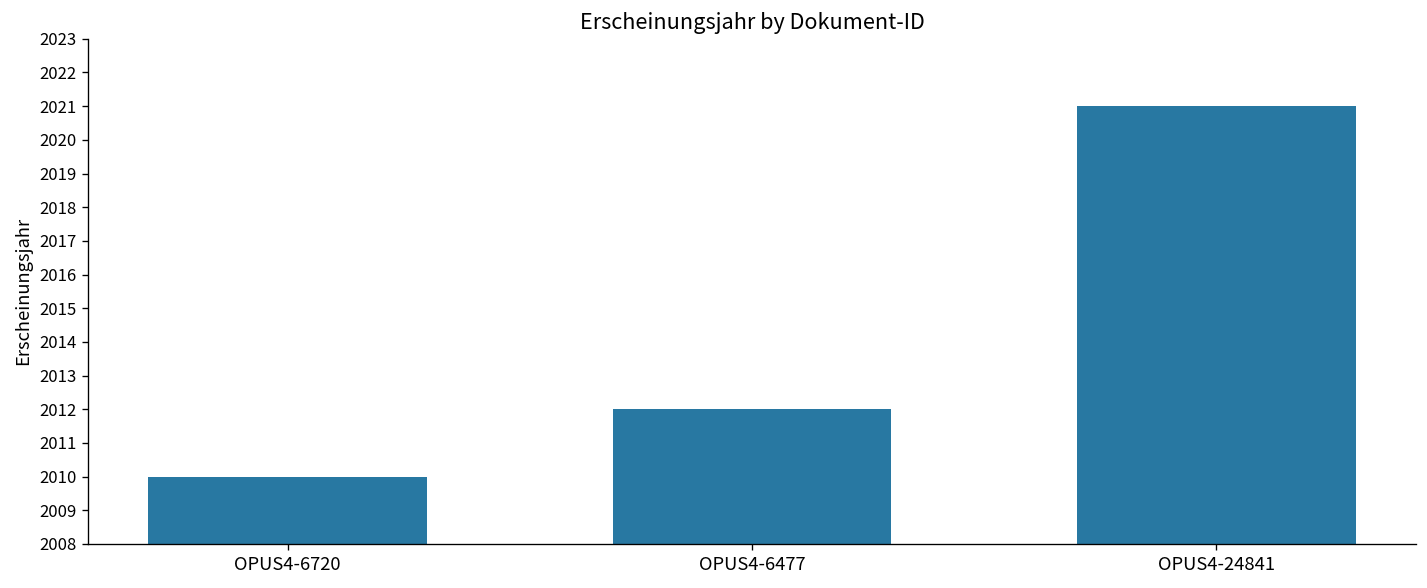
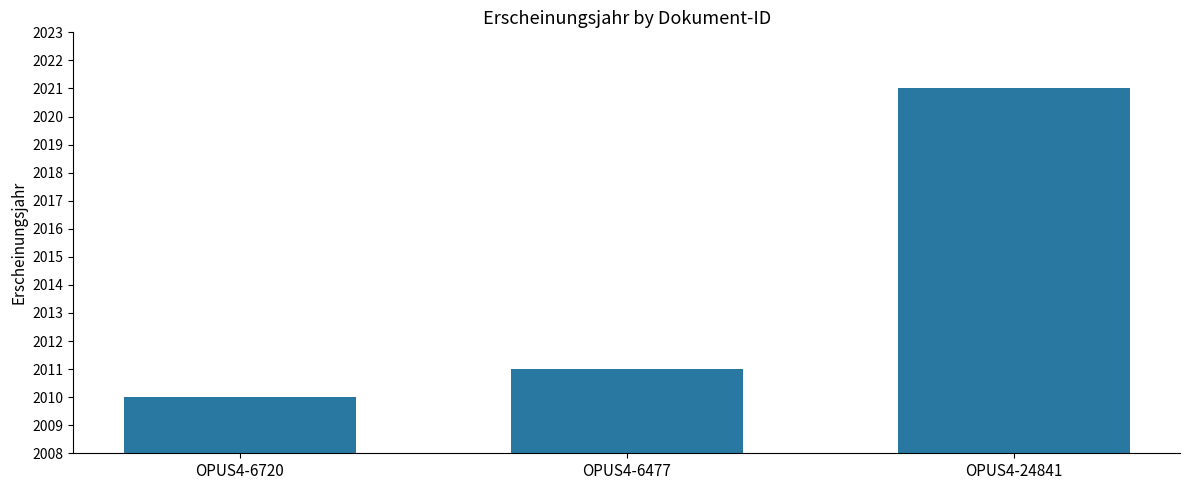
  {
    "OPUS4-6720": 2010,
-   "OPUS4-6477": 2012,
+   "OPUS4-6477": 2011,
    "OPUS4-24841": 2021
  }
